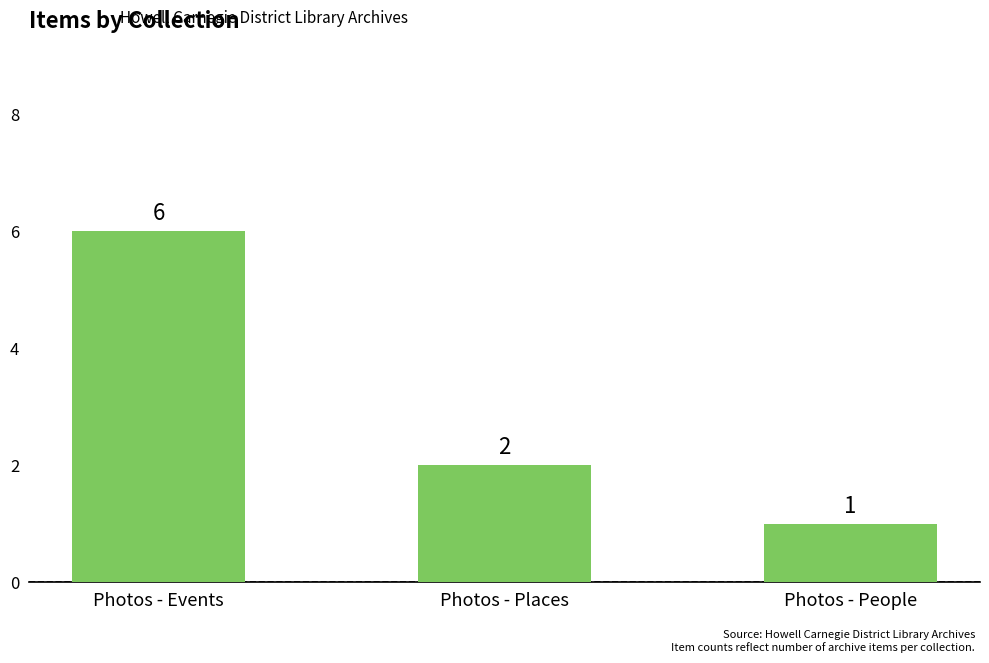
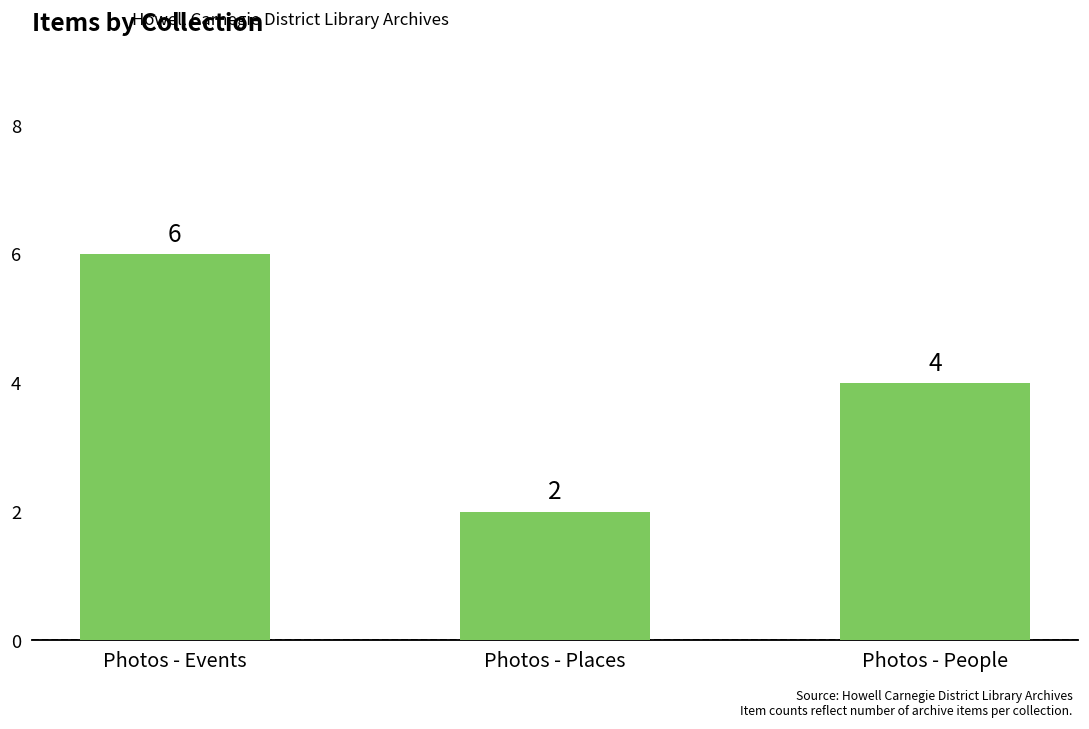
  {
    "Photos - Events": 6,
    "Photos - Places": 2,
-   "Photos - People": 1
+   "Photos - People": 4
  }
